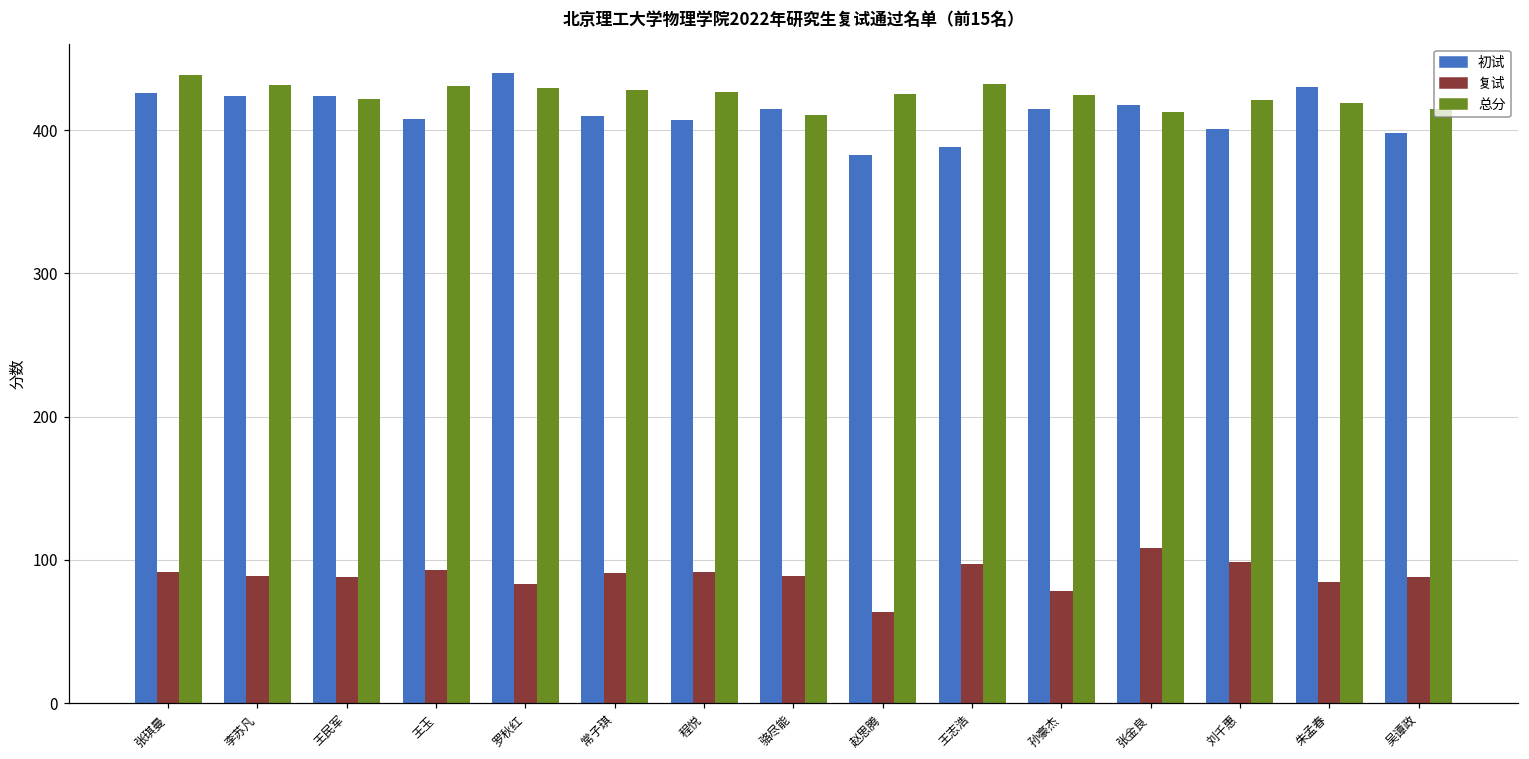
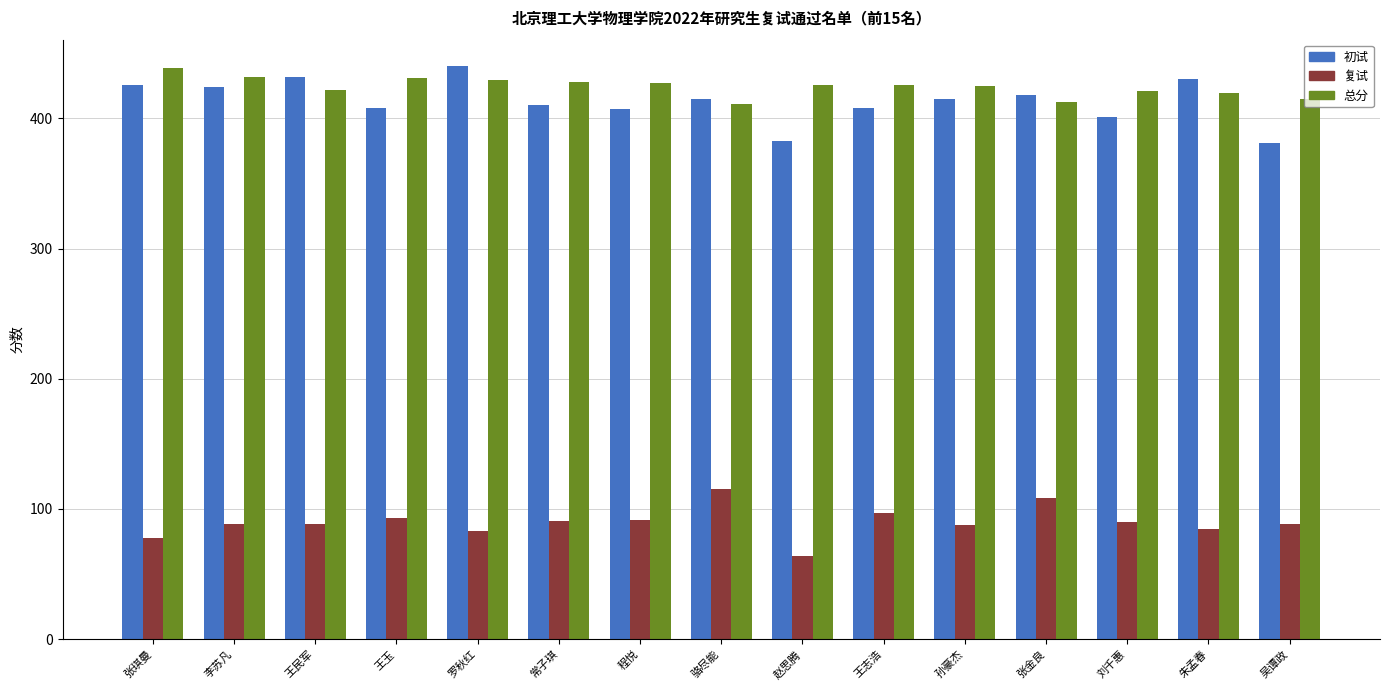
  {
    "初试": {
      "张琪曼": 426,
      "李苏凡": 424,
-     "王民军": 424,
+     "王民军": 432,
      "王玉": 408,
      "罗秋红": 440,
      "常子琪": 410,
      "程悦": 407,
      "骆尽能": 415,
      "赵思腾": 383,
-     "王志浩": 388,
+     "王志浩": 408,
      "孙豪杰": 415,
      "张金良": 418,
      "刘千惠": 401,
      "朱孟春": 430,
-     "吴谭政": 398
+     "吴谭政": 381
    },
    "复试": {
-     "张琪曼": 92,
+     "张琪曼": 78,
      "李苏凡": 89,
      "王民军": 88,
      "王玉": 93,
      "罗秋红": 83,
      "常子琪": 91,
      "程悦": 91,
-     "骆尽能": 89,
+     "骆尽能": 115,
      "赵思腾": 64,
      "王志浩": 97,
-     "孙豪杰": 78,
+     "孙豪杰": 88,
      "张金良": 108,
-     "刘千惠": 99,
+     "刘千惠": 90,
      "朱孟春": 85,
      "吴谭政": 88
    },
    "总分": {
      "张琪曼": 439,
      "李苏凡": 432,
      "王民军": 422,
      "王玉": 431,
      "罗秋红": 430,
      "常子琪": 428,
      "程悦": 427,
      "骆尽能": 411,
      "赵思腾": 426,
-     "王志浩": 432,
+     "王志浩": 426,
      "孙豪杰": 425,
      "张金良": 413,
      "刘千惠": 421,
      "朱孟春": 419
    }
  }
